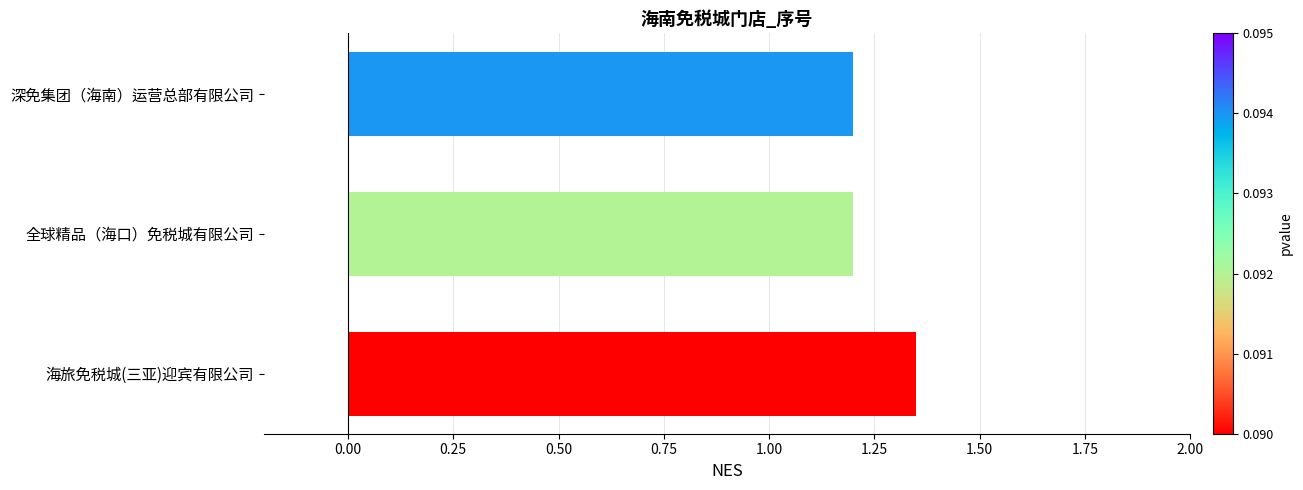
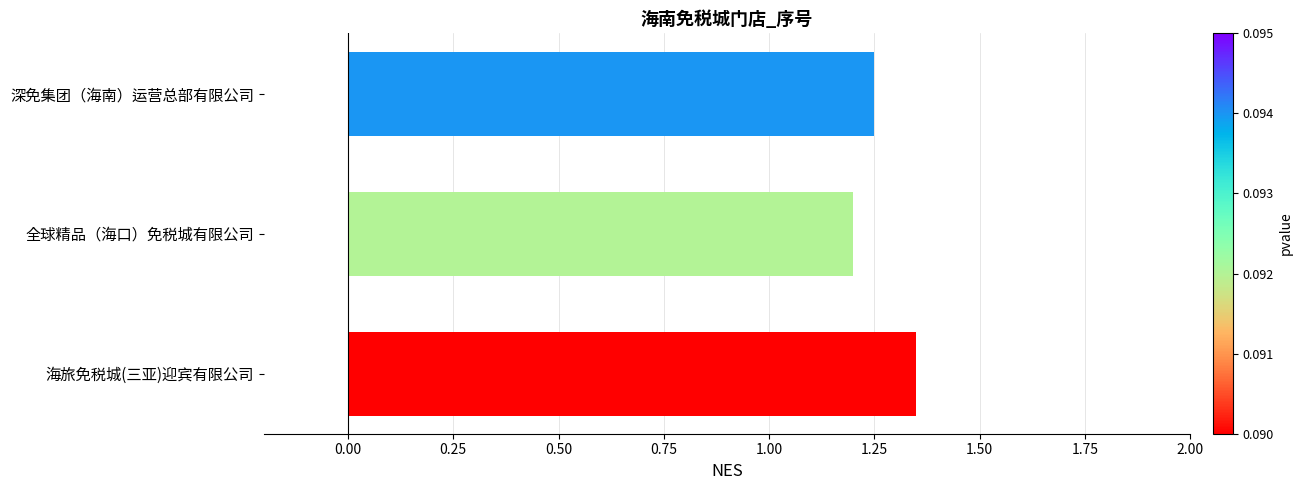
  {
-   "深免集团（海南）运营总部有限公司": 1.20,
+   "深免集团（海南）运营总部有限公司": 1.25,
    "全球精品（海口）免税城有限公司": 1.20,
    "海旅免税城(三亚)迎宾有限公司": 1.35
  }
